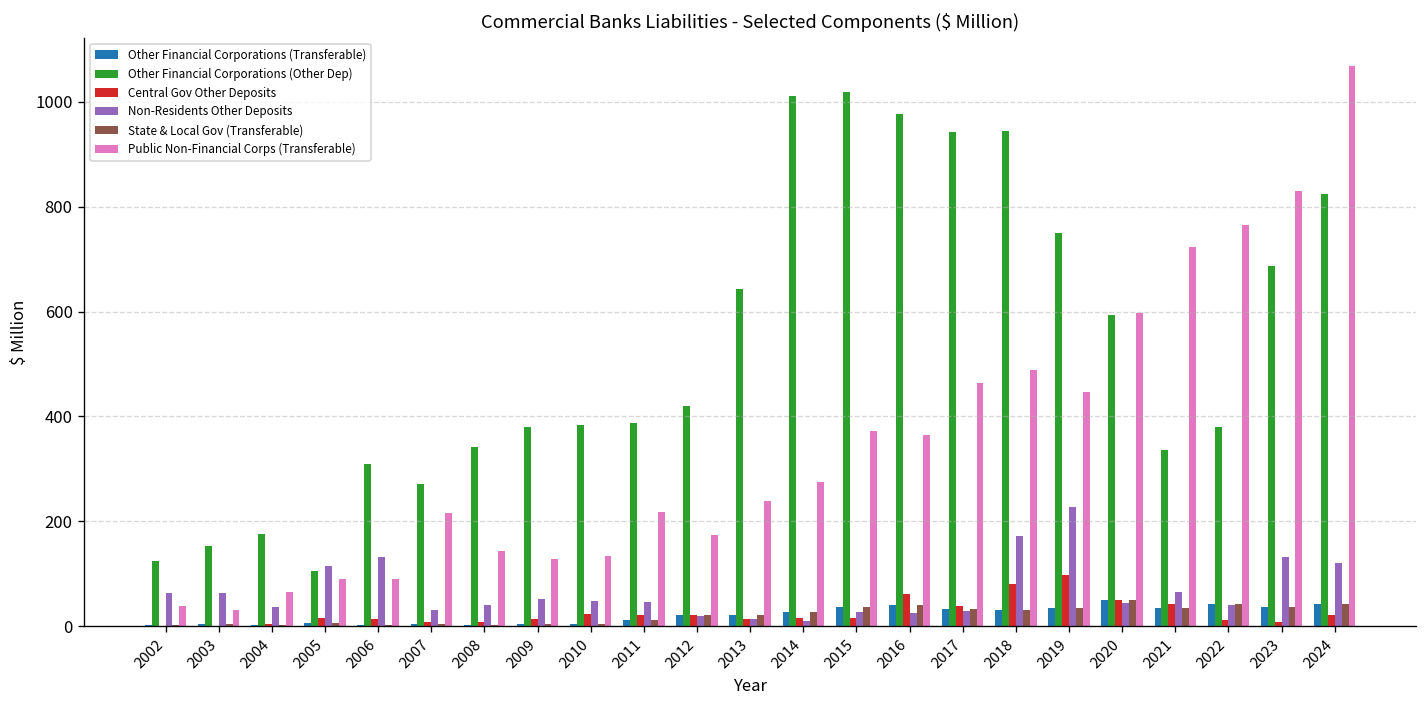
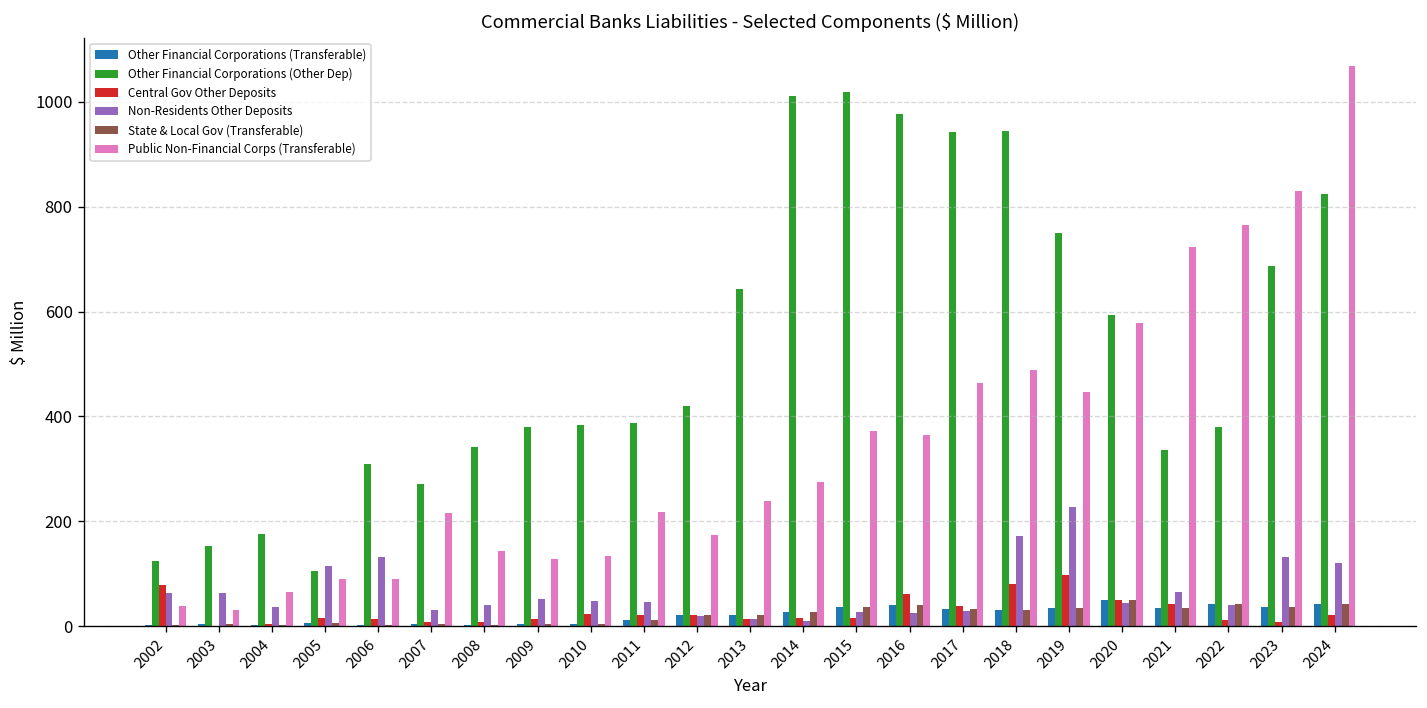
  {
    "Other Financial Corporations (Transferable)": {
      "2005": 10,
      "2011": 10,
      "2012": 20,
      "2013": 20,
      "2014": 30,
      "2015": 40,
      "2016": 40,
      "2017": 30,
      "2018": 30,
      "2019": 40,
      "2020": 50,
      "2021": 30,
      "2022": 40,
      "2023": 40,
      "2024": 40
    },
    "Other Financial Corporations (Other Dep)": {
      "2002": 120,
      "2003": 150,
      "2004": 180,
      "2005": 110,
      "2006": 310,
      "2007": 270,
      "2008": 340,
      "2009": 380,
      "2010": 380,
      "2011": 390,
      "2012": 420,
      "2013": 640,
      "2014": 1010,
      "2015": 1020,
      "2016": 980,
      "2017": 940,
      "2018": 940,
      "2019": 750,
      "2020": 590,
      "2021": 340,
      "2022": 380,
      "2023": 690,
      "2024": 820
    },
    "Central Gov Other Deposits": {
-     "2002": 0,
+     "2002": 80,
      "2005": 20,
      "2006": 10,
      "2007": 10,
      "2008": 10,
      "2009": 10,
      "2010": 20,
      "2011": 20,
      "2012": 20,
      "2013": 10,
      "2014": 10,
      "2015": 20,
      "2016": 60,
      "2017": 40,
      "2018": 80,
      "2019": 100,
      "2020": 50,
      "2021": 40,
      "2022": 10,
      "2023": 10,
      "2024": 20
    },
    "Non-Residents Other Deposits": {
      "2002": 60,
      "2003": 60,
      "2004": 40,
      "2005": 110,
      "2006": 130,
      "2007": 30,
      "2008": 40,
      "2009": 50,
      "2010": 50,
      "2011": 50,
      "2012": 20,
      "2013": 10,
      "2014": 10,
      "2015": 30,
      "2016": 20,
      "2017": 30,
      "2018": 170,
      "2019": 230,
      "2020": 40,
      "2021": 70,
      "2022": 40,
      "2023": 130,
      "2024": 120
    },
    "State & Local Gov (Transferable)": {
      "2005": 10,
      "2011": 10,
      "2012": 20,
      "2013": 20,
      "2014": 30,
      "2015": 40,
      "2016": 40,
      "2017": 30,
      "2018": 30,
      "2019": 40,
      "2020": 50,
      "2021": 30,
      "2022": 40,
      "2023": 40,
      "2024": 40
    },
    "Public Non-Financial Corps (Transferable)": {
      "2002": 40,
      "2003": 30,
      "2004": 70,
      "2005": 90,
      "2006": 90,
      "2007": 220,
      "2008": 140,
      "2009": 130,
      "2010": 130,
      "2011": 220,
      "2012": 170,
      "2013": 240,
      "2014": 270,
      "2015": 370,
      "2016": 360,
      "2017": 460,
      "2018": 490,
      "2019": 450,
-     "2020": 600,
+     "2020": 580,
      "2021": 720,
      "2022": 770,
      "2023": 830,
      "2024": 1070
    }
  }
